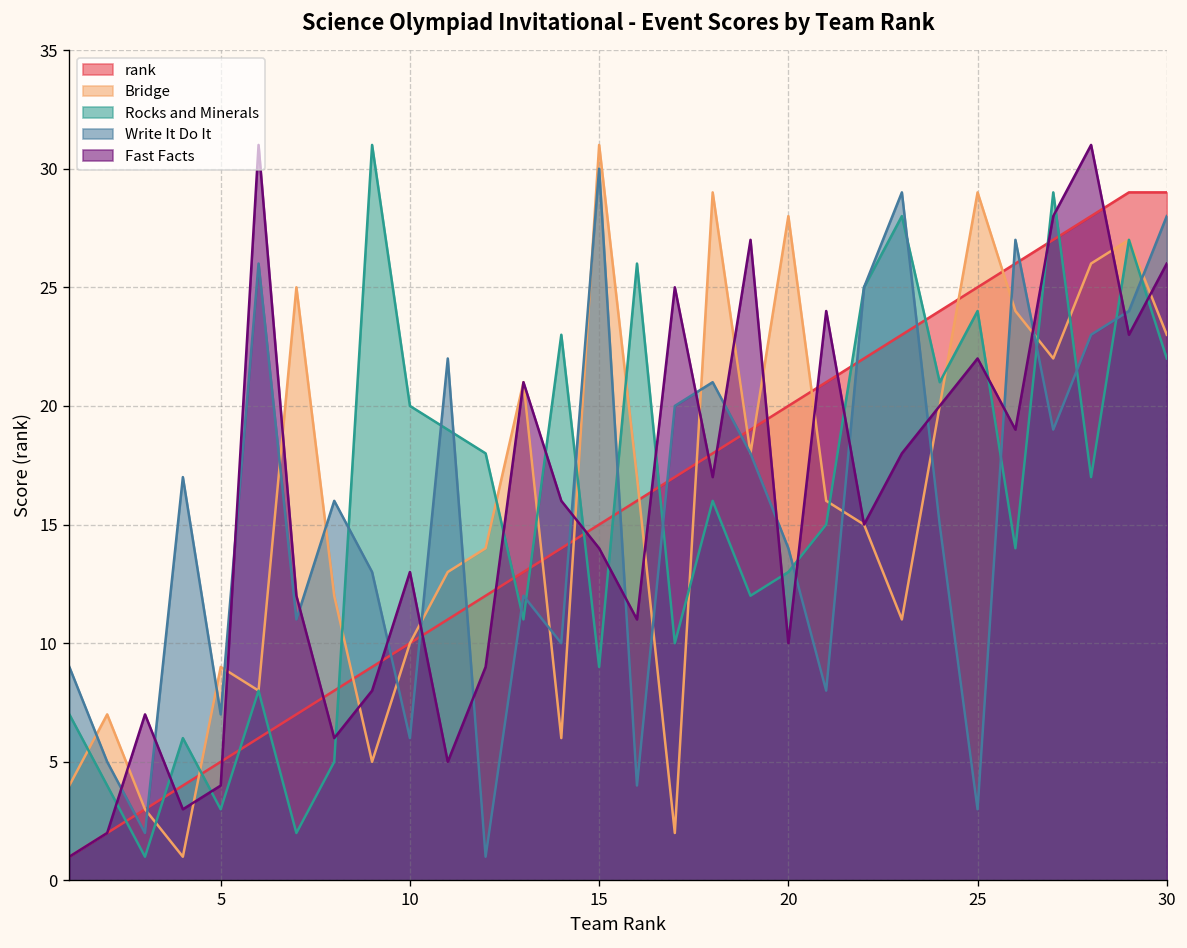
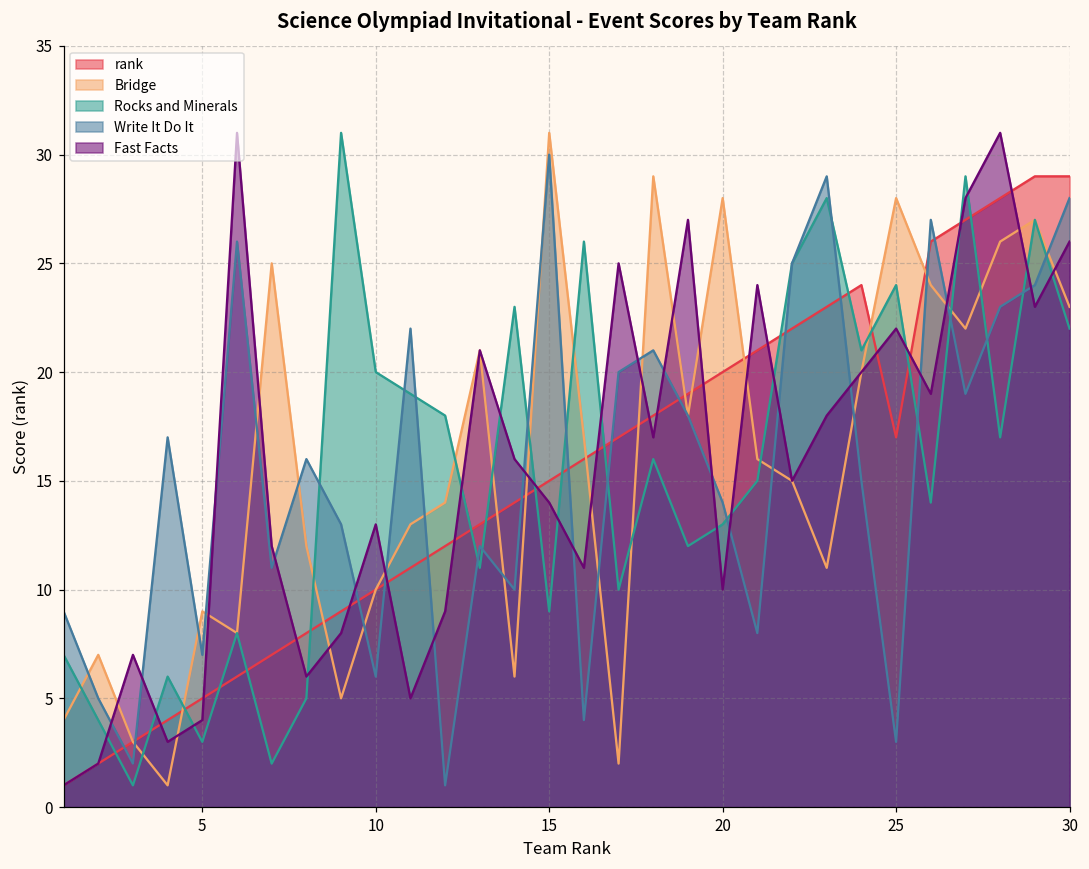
  {
    "rank": {
      "5": 5,
      "15": 15,
      "20": 20,
-     "25": 25,
+     "25": 17,
      "30": 29
    },
    "Bridge": {
      "5": 9,
      "15": 31,
      "20": 28,
-     "25": 29,
+     "25": 28,
      "30": 23
    },
    "Fast Facts": {
      "5": 4,
      "10": 13,
      "15": 14,
      "20": 10,
      "25": 22,
      "30": 26
    }
  }
